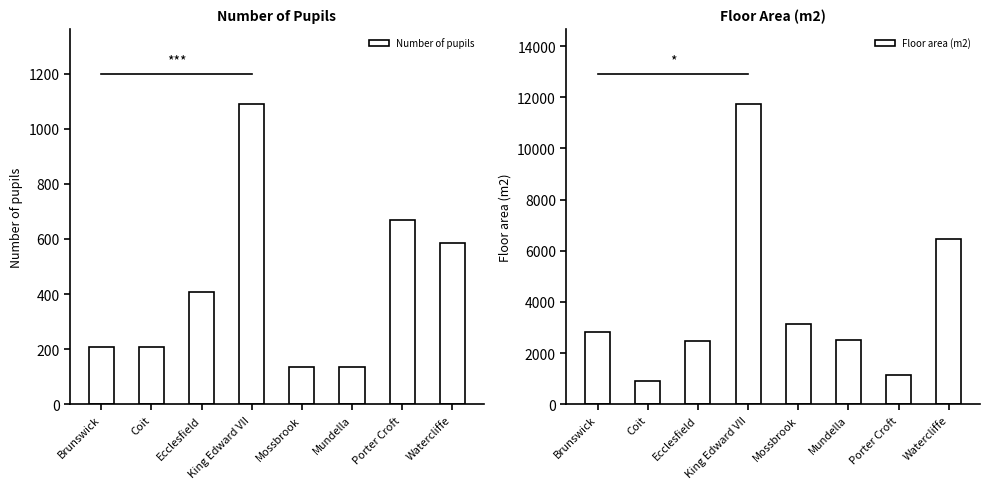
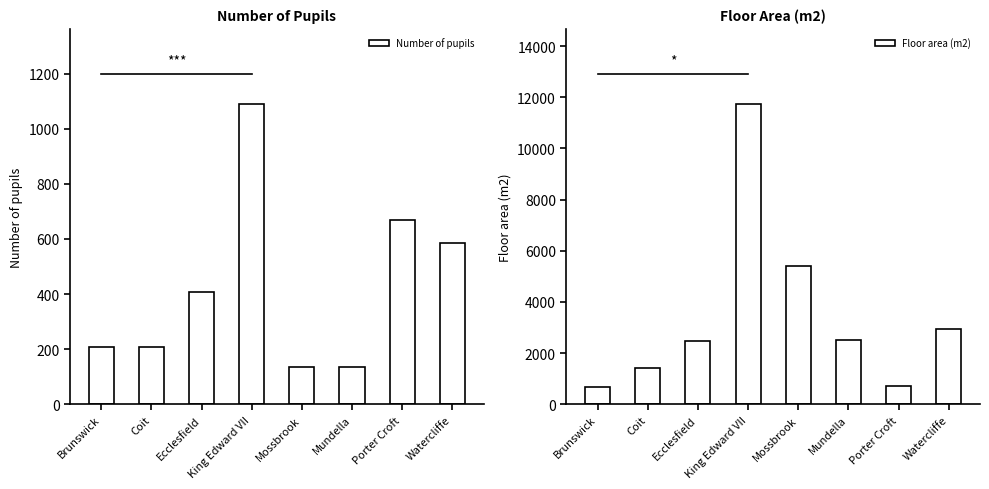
  {
    "Number of Pupils": {
      "Number of pupils": {
        "Brunswick": 210,
        "Coit": 210,
        "Ecclesfield": 410,
        "King Edward VII": 1090,
        "Mossbrook": 140,
        "Mundella": 140,
        "Porter Croft": 670,
        "Watercliffe": 590
      }
    },
    "Floor Area (m2)": {
      "Floor area (m2)": {
-       "Brunswick": 2800,
-       "Coit": 900,
+       "Brunswick": 700,
+       "Coit": 1400,
        "Ecclesfield": 2500,
        "King Edward VII": 11700,
-       "Mossbrook": 3100,
+       "Mossbrook": 5400,
        "Mundella": 2500,
-       "Porter Croft": 1200,
-       "Watercliffe": 6500
+       "Porter Croft": 700,
+       "Watercliffe": 2900
      }
    }
  }
